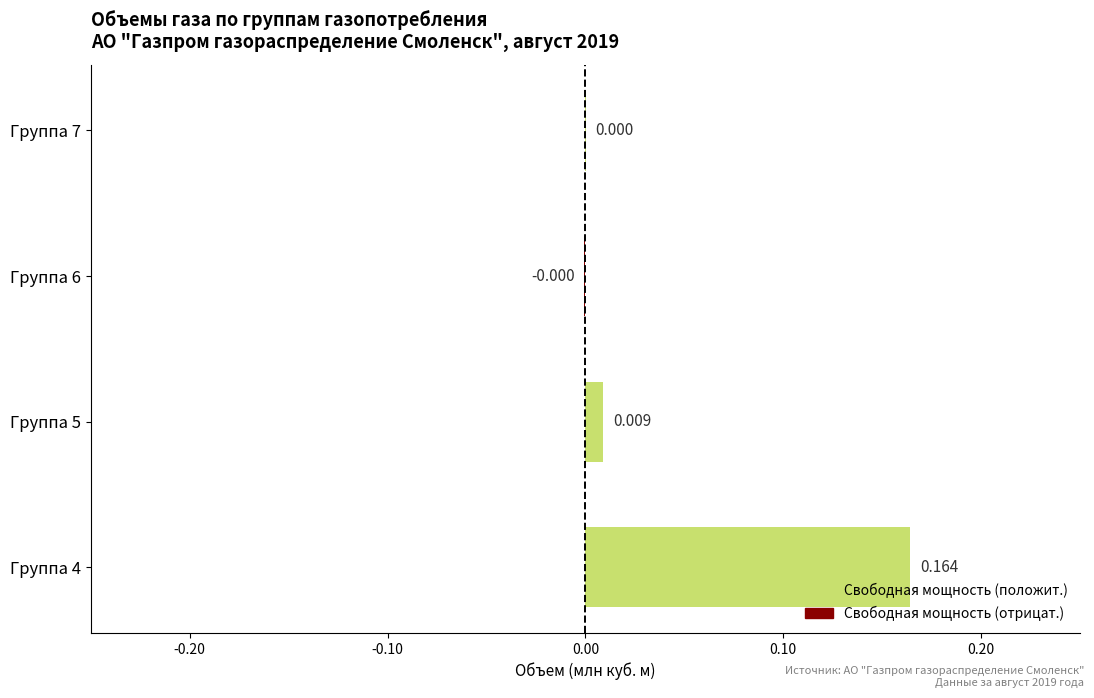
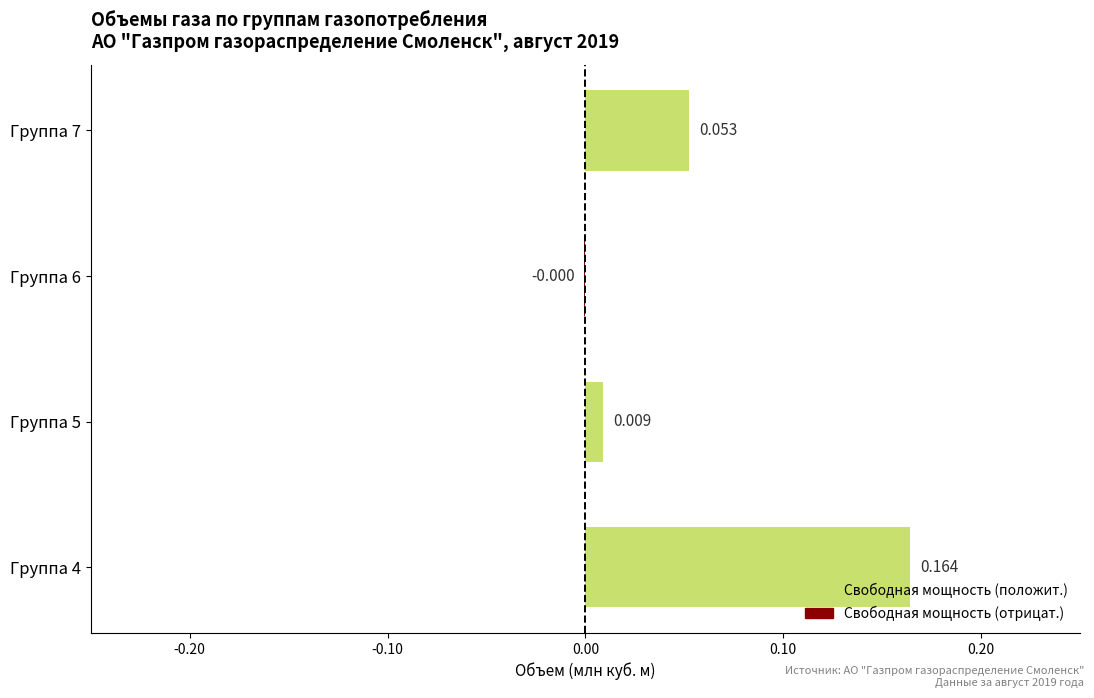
  {
-   "Группа 7": 0.000,
+   "Группа 7": 0.053,
    "Группа 6": -0.000,
    "Группа 5": 0.009,
    "Группа 4": 0.164
  }
